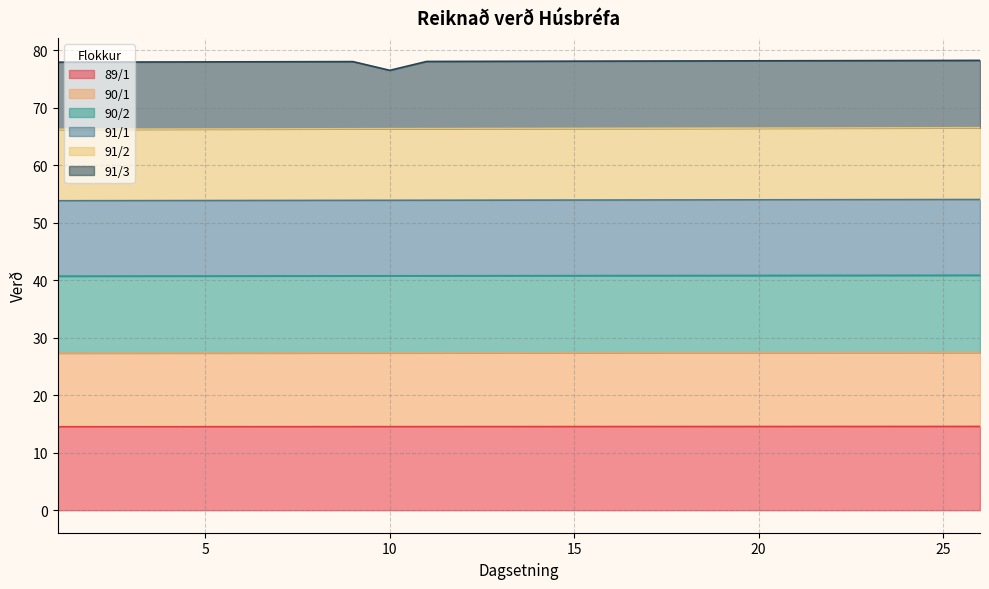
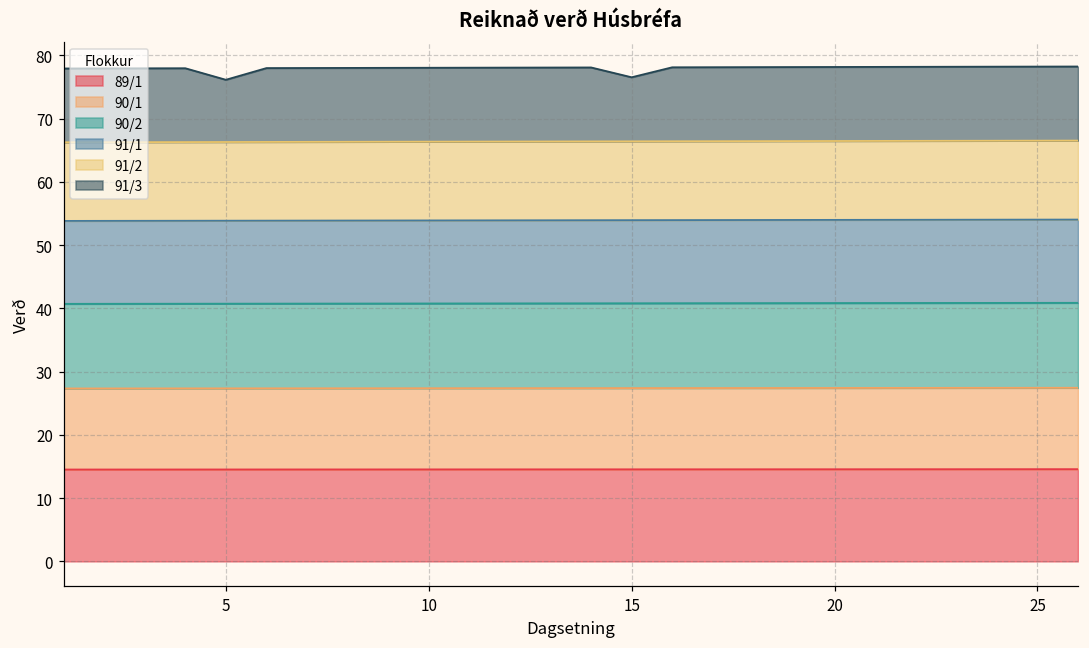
  {
    "89/1": {
      "5": 15,
      "10": 15,
      "15": 15,
      "20": 15,
      "25": 15
    },
    "91/3": {
-     "5": 12,
-     "10": 10,
-     "15": 12,
+     "5": 10,
+     "10": 12,
+     "15": 10,
      "20": 12,
      "25": 12
    }
  }
